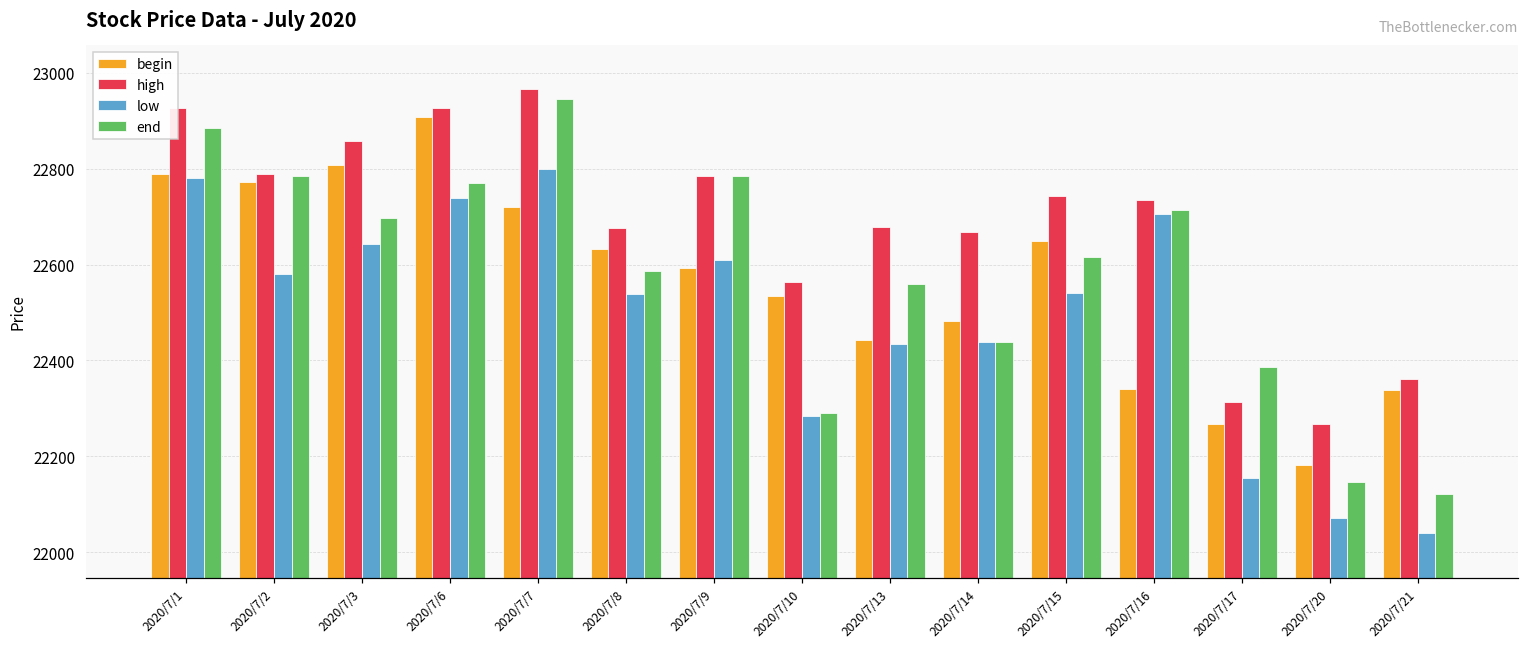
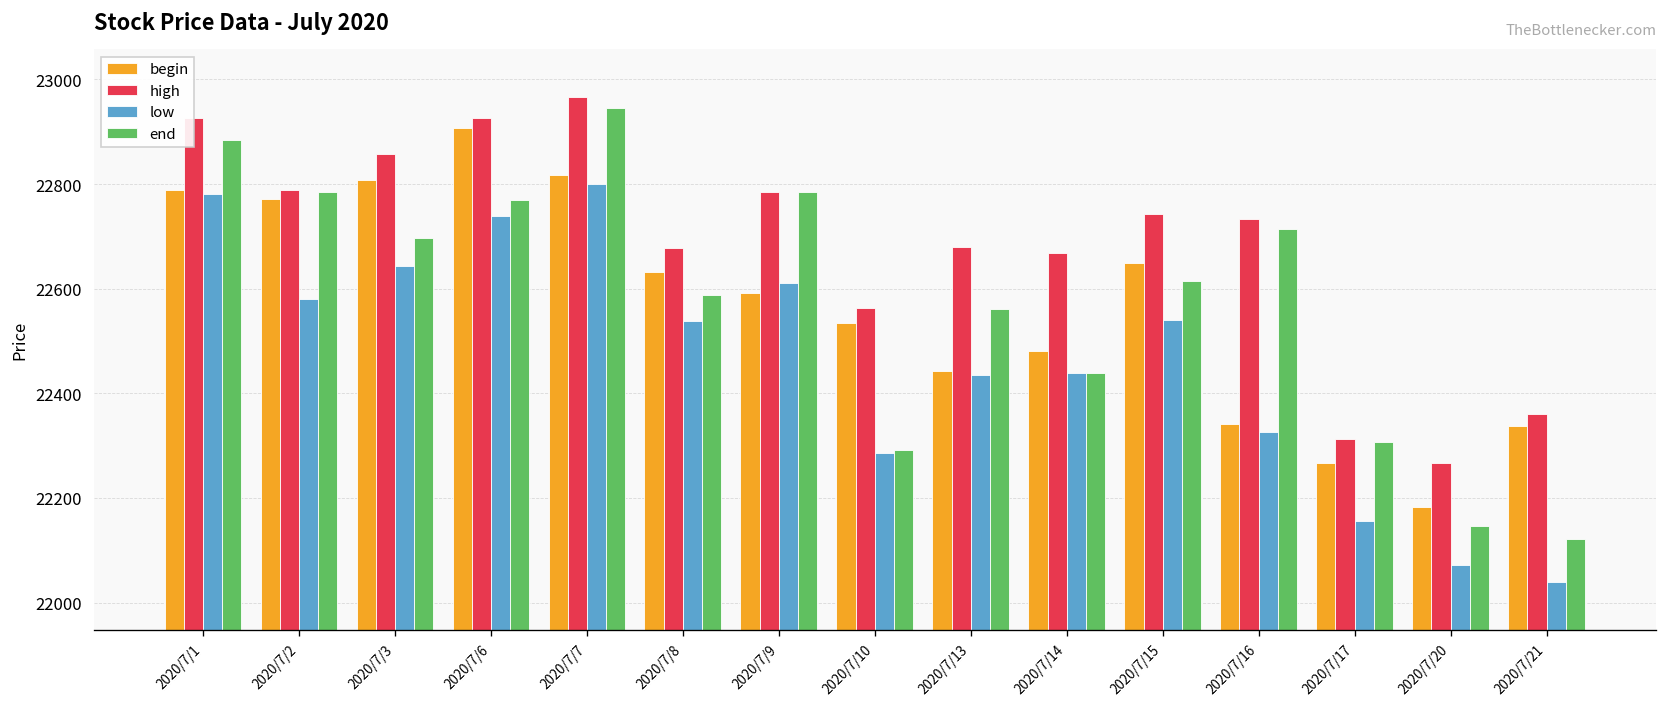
  {
    "begin": {
      "2020/7/1": 22790,
      "2020/7/2": 22770,
      "2020/7/3": 22810,
      "2020/7/6": 22910,
-     "2020/7/7": 22720,
+     "2020/7/7": 22820,
      "2020/7/8": 22630,
      "2020/7/9": 22590,
      "2020/7/10": 22530,
      "2020/7/13": 22440,
      "2020/7/14": 22480,
      "2020/7/15": 22650,
      "2020/7/16": 22340,
      "2020/7/17": 22270,
      "2020/7/20": 22180,
      "2020/7/21": 22340
    },
    "high": {
      "2020/7/2": 22790,
      "2020/7/3": 22860,
      "2020/7/6": 22930,
      "2020/7/7": 22970,
      "2020/7/8": 22680,
      "2020/7/9": 22780,
      "2020/7/10": 22560,
      "2020/7/13": 22680,
      "2020/7/14": 22670,
      "2020/7/15": 22740,
      "2020/7/16": 22730,
      "2020/7/17": 22310,
      "2020/7/20": 22270,
      "2020/7/21": 22360
    },
    "low": {
      "2020/7/1": 22780,
      "2020/7/2": 22580,
      "2020/7/3": 22640,
      "2020/7/6": 22740,
      "2020/7/7": 22800,
      "2020/7/8": 22540,
      "2020/7/9": 22610,
      "2020/7/10": 22290,
      "2020/7/13": 22430,
      "2020/7/14": 22440,
      "2020/7/15": 22540,
-     "2020/7/16": 22700,
+     "2020/7/16": 22330,
      "2020/7/17": 22150,
      "2020/7/20": 22070,
      "2020/7/21": 22040
    },
    "end": {
      "2020/7/1": 22880,
      "2020/7/2": 22780,
      "2020/7/3": 22700,
      "2020/7/6": 22770,
      "2020/7/7": 22950,
      "2020/7/8": 22590,
      "2020/7/9": 22780,
      "2020/7/10": 22290,
      "2020/7/13": 22560,
      "2020/7/14": 22440,
      "2020/7/15": 22610,
      "2020/7/16": 22710,
-     "2020/7/17": 22390,
+     "2020/7/17": 22310,
      "2020/7/20": 22150,
      "2020/7/21": 22120
    }
  }
